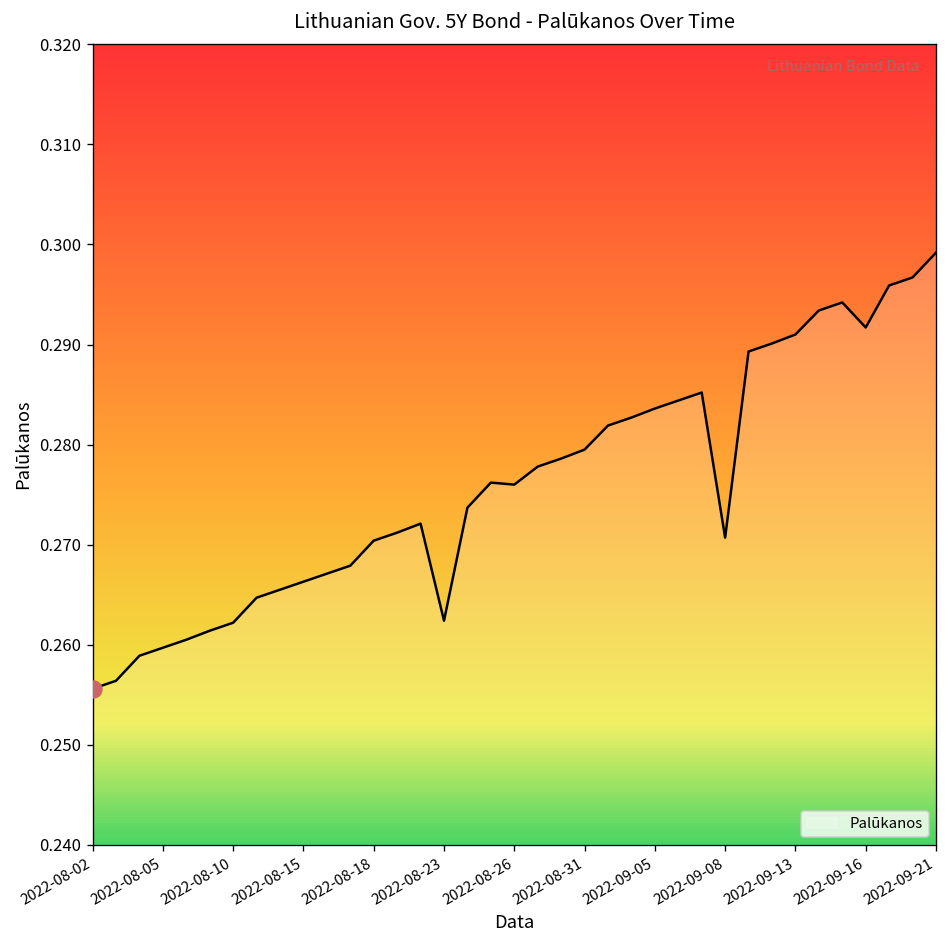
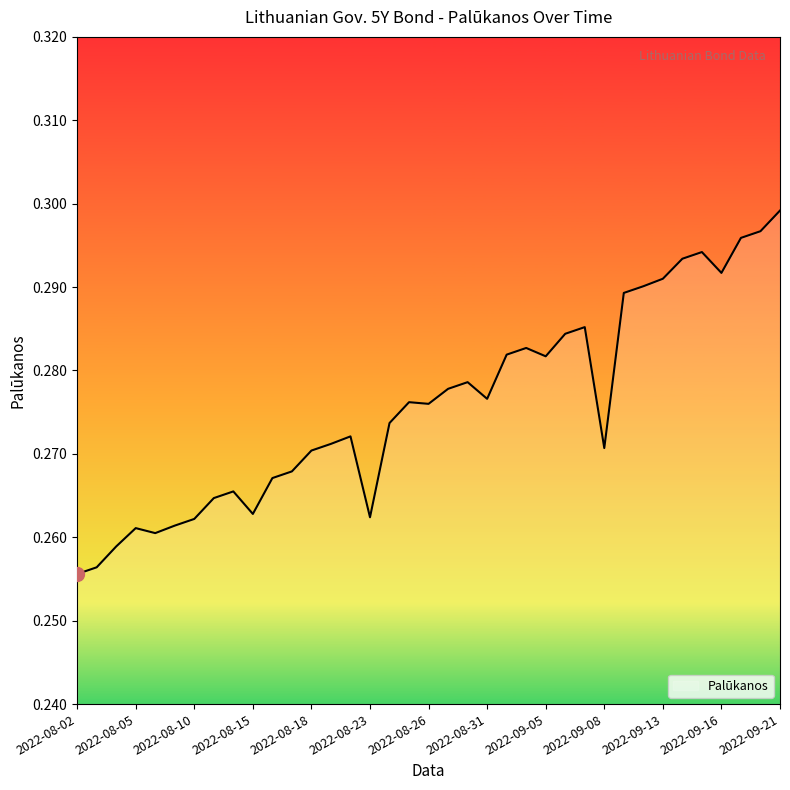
  {
    "Palūkanos": {
-     "2022-08-05": 0.260,
+     "2022-08-05": 0.261,
      "2022-08-10": 0.262,
-     "2022-08-15": 0.266,
+     "2022-08-15": 0.263,
      "2022-08-18": 0.270,
      "2022-08-23": 0.262,
      "2022-08-26": 0.276,
-     "2022-08-31": 0.280,
-     "2022-09-05": 0.284,
+     "2022-08-31": 0.277,
+     "2022-09-05": 0.282,
      "2022-09-08": 0.271,
      "2022-09-13": 0.291,
      "2022-09-16": 0.292,
      "2022-09-21": 0.299
    }
  }
